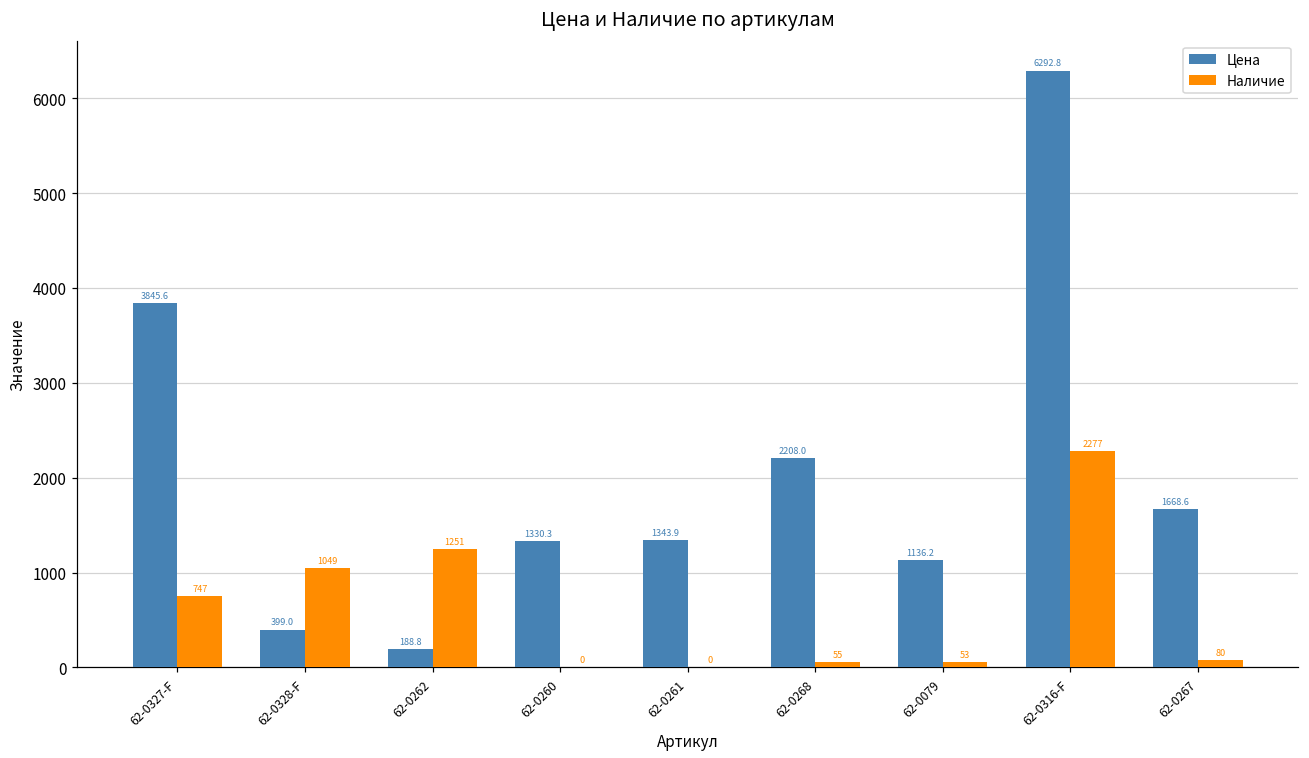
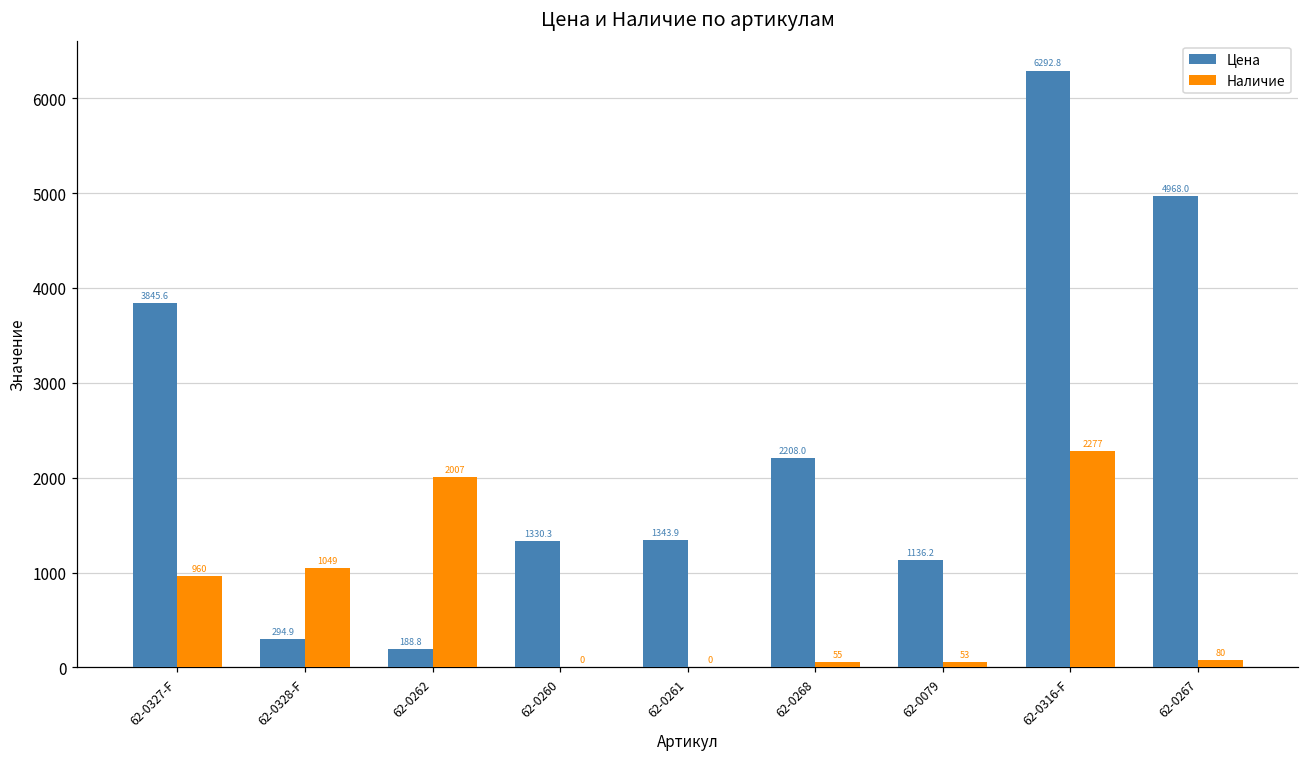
  {
    "Цена": {
      "62-0327-F": 3845.6,
-     "62-0328-F": 399.0,
+     "62-0328-F": 294.9,
      "62-0262": 188.8,
      "62-0260": 1330.3,
      "62-0261": 1343.9,
      "62-0268": 2208.0,
      "62-0079": 1136.2,
      "62-0316-F": 6292.8,
-     "62-0267": 1668.6
+     "62-0267": 4968.0
    },
    "Наличие": {
-     "62-0327-F": 747,
+     "62-0327-F": 960,
      "62-0328-F": 1049,
-     "62-0262": 1251,
+     "62-0262": 2007,
      "62-0260": 0,
      "62-0261": 0,
      "62-0268": 55,
      "62-0079": 53,
      "62-0316-F": 2277,
      "62-0267": 80
    }
  }
